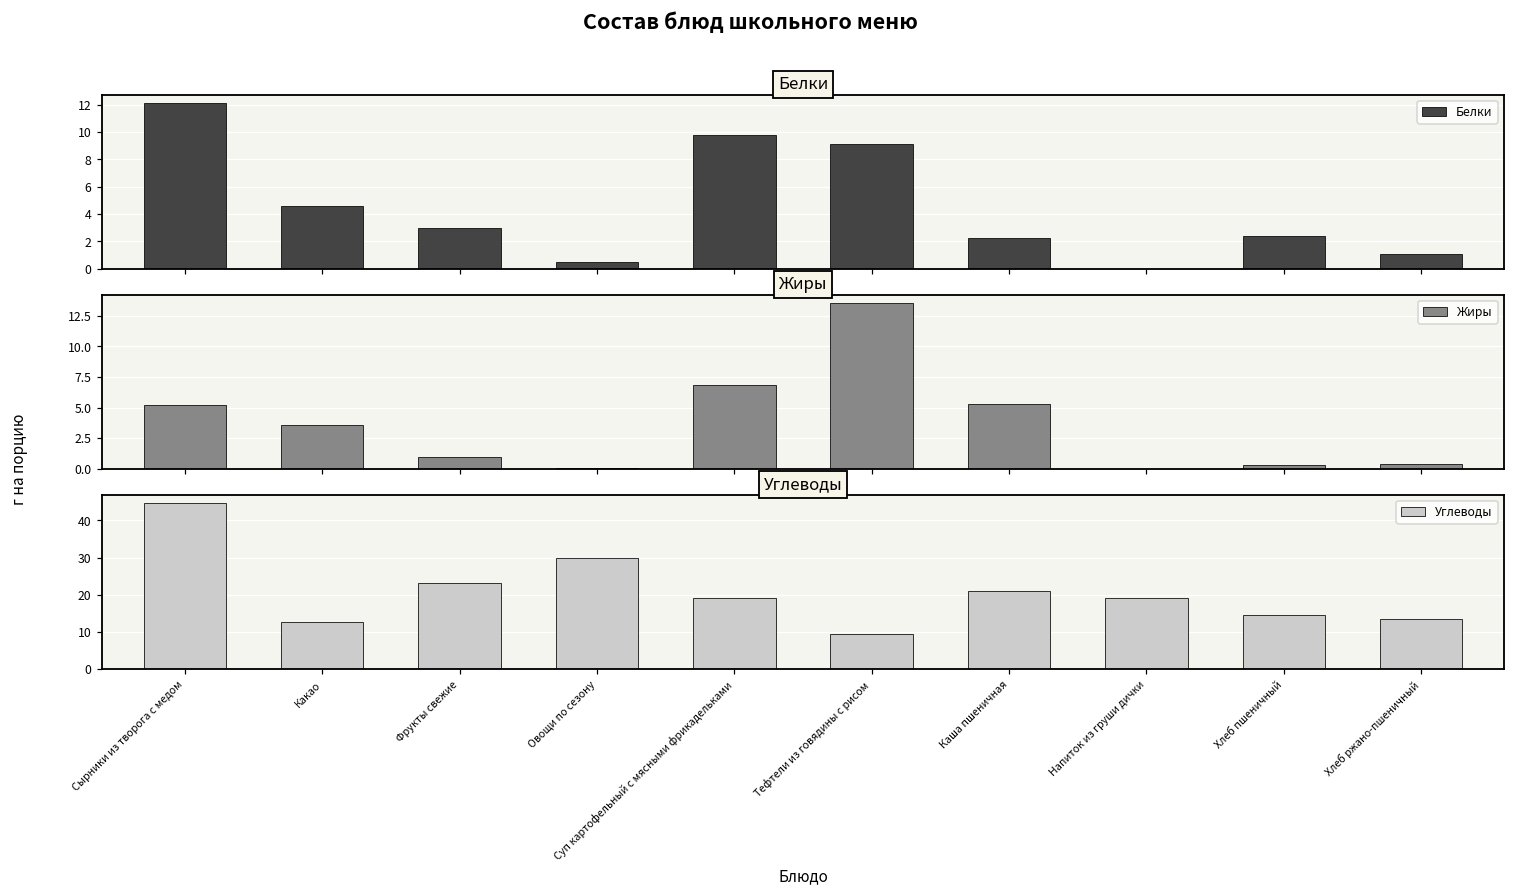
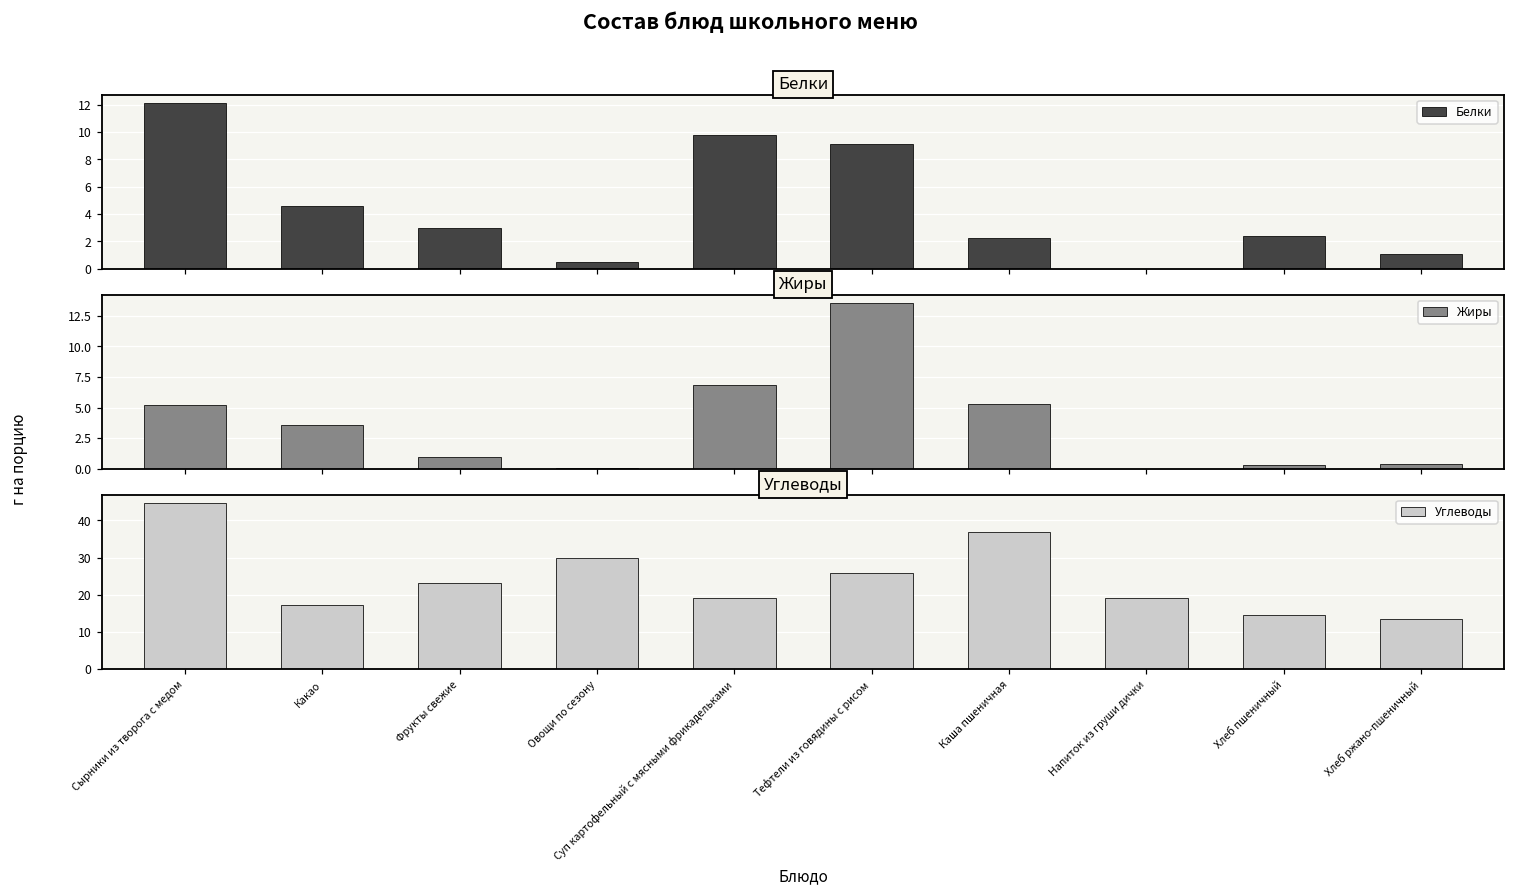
  {
    "Углеводы": {
      "Сырники из творога с медом": 45,
-     "Какао": 13,
+     "Какао": 17,
      "Фрукты свежие": 23,
      "Овощи по сезону": 30,
      "Суп картофельный с мясными фрикадельками": 19,
-     "Тефтели из говядины с рисом": 9,
-     "Каша пшеничная": 21,
+     "Тефтели из говядины с рисом": 26,
+     "Каша пшеничная": 37,
      "Напиток из груши дички": 19,
      "Хлеб пшеничный": 15,
      "Хлеб ржано-пшеничный": 13
    }
  }
